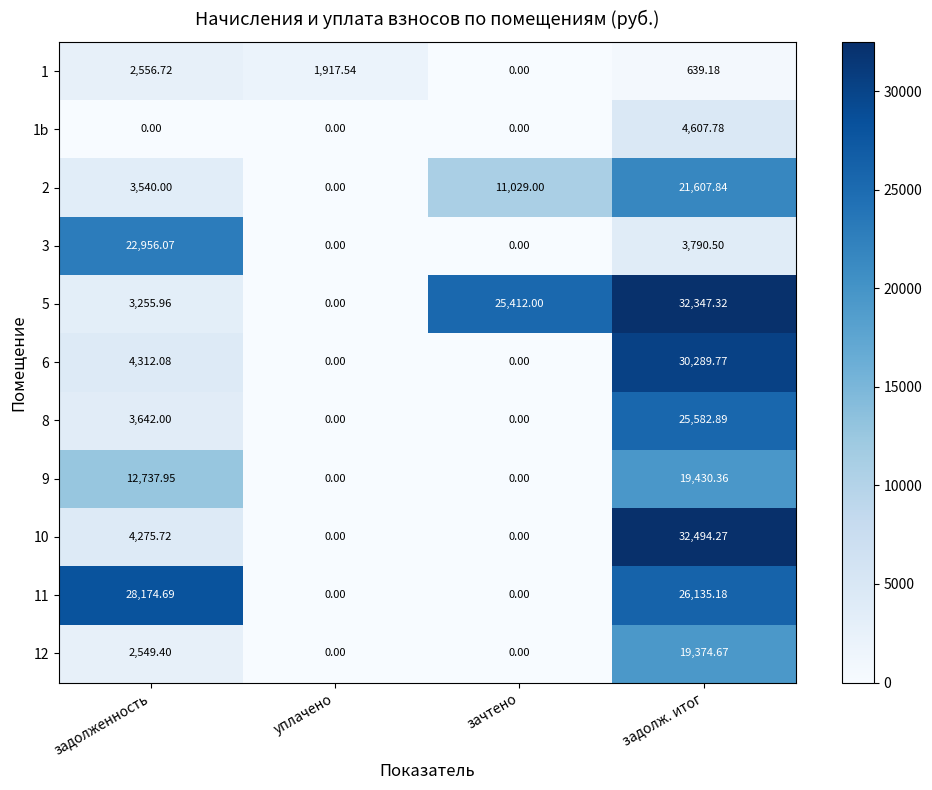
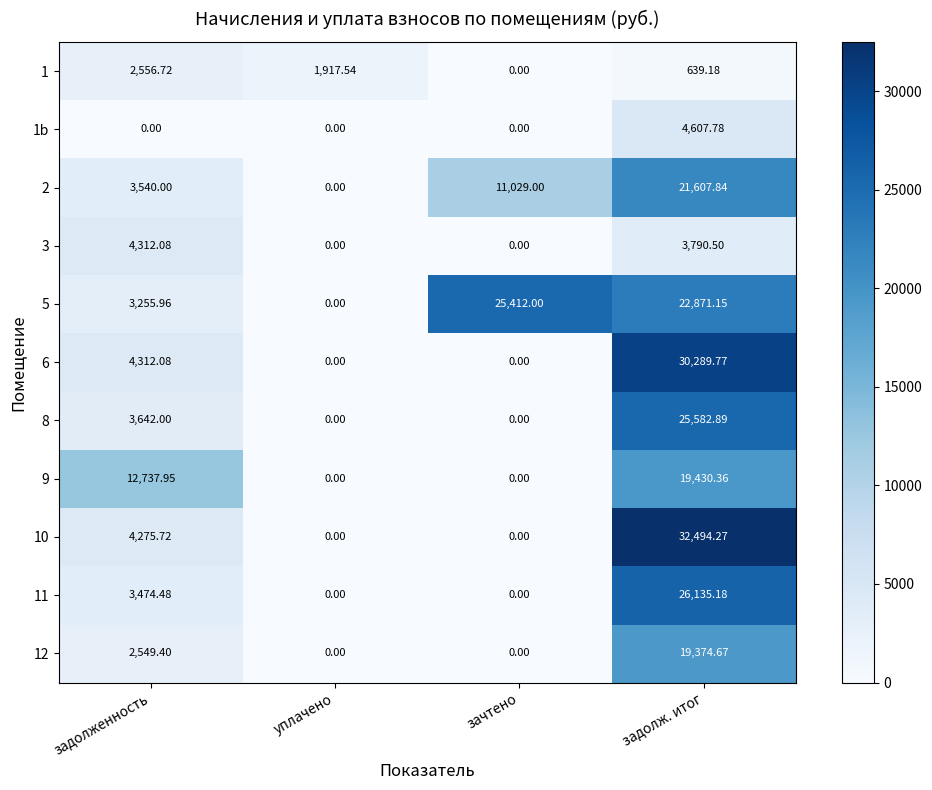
  {
    "1": {
      "задолженность": "2,556.72",
      "уплачено": "1,917.54",
      "зачтено": "0.00",
      "задолж. итог": "639.18"
    },
    "1b": {
      "задолженность": "0.00",
      "уплачено": "0.00",
      "зачтено": "0.00",
      "задолж. итог": "4,607.78"
    },
    "2": {
      "задолженность": "3,540.00",
      "уплачено": "0.00",
      "зачтено": "11,029.00",
      "задолж. итог": "21,607.84"
    },
    "3": {
-     "задолженность": "22,956.07",
+     "задолженность": "4,312.08",
      "уплачено": "0.00",
      "зачтено": "0.00",
      "задолж. итог": "3,790.50"
    },
    "5": {
      "задолженность": "3,255.96",
      "уплачено": "0.00",
      "зачтено": "25,412.00",
-     "задолж. итог": "32,347.32"
+     "задолж. итог": "22,871.15"
    },
    "6": {
      "задолженность": "4,312.08",
      "уплачено": "0.00",
      "зачтено": "0.00",
      "задолж. итог": "30,289.77"
    },
    "8": {
      "задолженность": "3,642.00",
      "уплачено": "0.00",
      "зачтено": "0.00",
      "задолж. итог": "25,582.89"
    },
    "9": {
      "задолженность": "12,737.95",
      "уплачено": "0.00",
      "зачтено": "0.00",
      "задолж. итог": "19,430.36"
    },
    "10": {
      "задолженность": "4,275.72",
      "уплачено": "0.00",
      "зачтено": "0.00",
      "задолж. итог": "32,494.27"
    },
    "11": {
-     "задолженность": "28,174.69",
+     "задолженность": "3,474.48",
      "уплачено": "0.00",
      "зачтено": "0.00",
      "задолж. итог": "26,135.18"
    },
    "12": {
      "задолженность": "2,549.40",
      "уплачено": "0.00",
      "зачтено": "0.00",
      "задолж. итог": "19,374.67"
    }
  }
